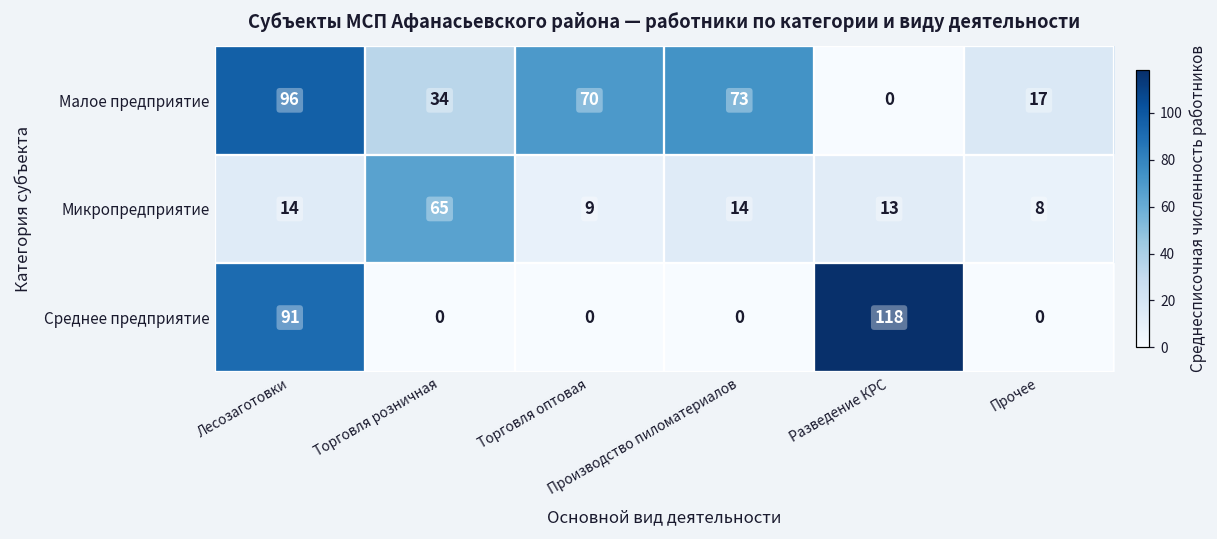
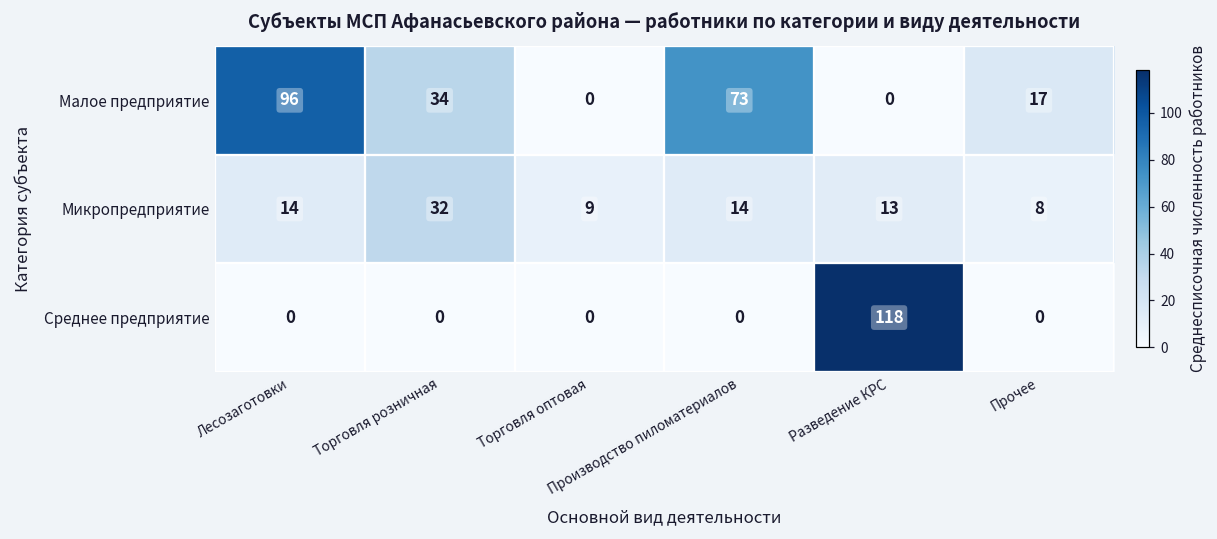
  {
    "Малое предприятие": {
-     "Торговля оптовая": 70
+     "Торговля оптовая": 0
    },
    "Микропредприятие": {
-     "Торговля розничная": 65
+     "Торговля розничная": 32
    },
    "Среднее предприятие": {
-     "Лесозаготовки": 91
+     "Лесозаготовки": 0
    }
  }
